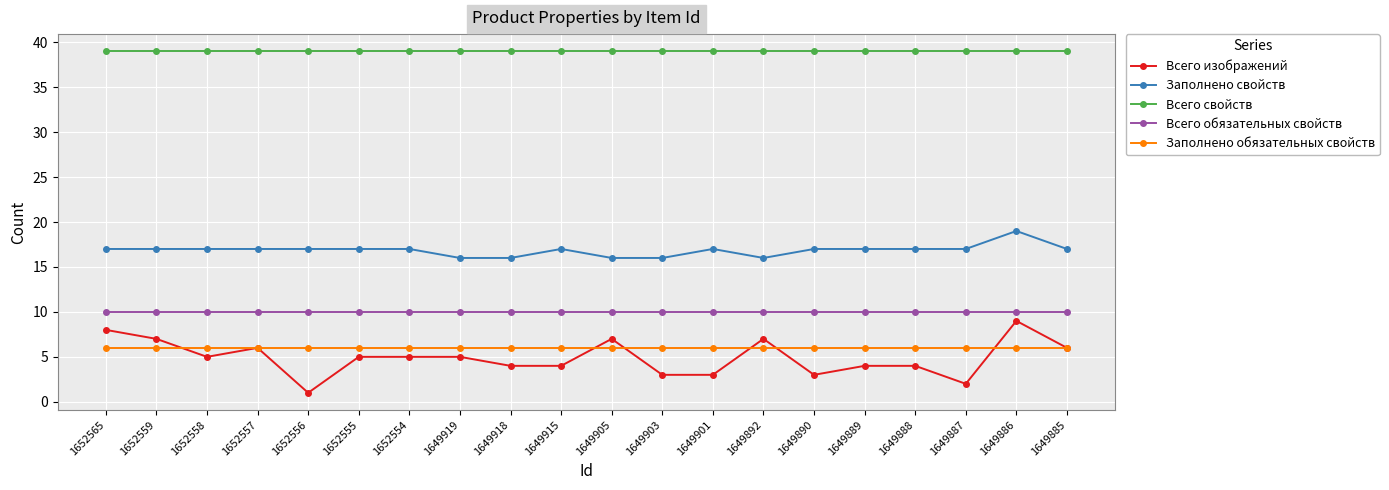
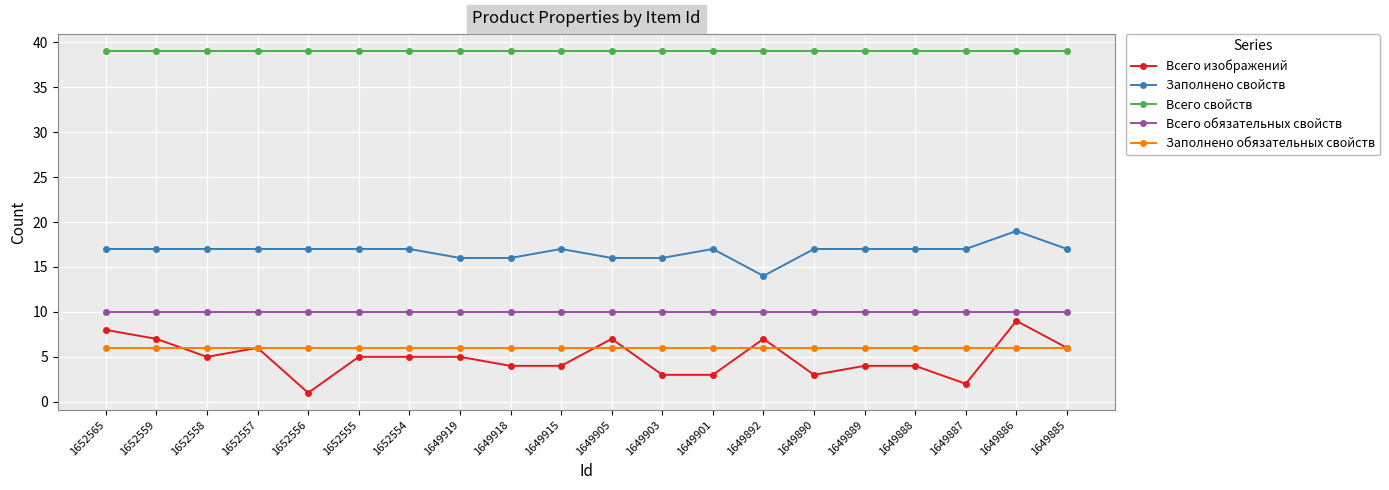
  {
    "Всего изображений": {
      "1652565": 8,
      "1652559": 7,
      "1652558": 5,
      "1652556": 1,
      "1652555": 5,
      "1652554": 5,
      "1649919": 5,
      "1649918": 4,
      "1649915": 4,
      "1649905": 7,
      "1649903": 3,
      "1649901": 3,
      "1649892": 7,
      "1649890": 3,
      "1649889": 4,
      "1649888": 4,
      "1649887": 2,
      "1649886": 9
    },
    "Заполнено свойств": {
      "1652565": 17,
      "1652559": 17,
      "1652558": 17,
      "1652557": 17,
      "1652556": 17,
      "1652555": 17,
      "1652554": 17,
      "1649919": 16,
      "1649918": 16,
      "1649915": 17,
      "1649905": 16,
      "1649903": 16,
      "1649901": 17,
-     "1649892": 16,
+     "1649892": 14,
      "1649890": 17,
      "1649889": 17,
      "1649888": 17,
      "1649887": 17,
      "1649886": 19,
      "1649885": 17
    },
    "Всего свойств": {
      "1652565": 39,
      "1652559": 39,
      "1652558": 39,
      "1652557": 39,
      "1652556": 39,
      "1652555": 39,
      "1652554": 39,
      "1649919": 39,
      "1649918": 39,
      "1649915": 39,
      "1649905": 39,
      "1649903": 39,
      "1649901": 39,
      "1649892": 39,
      "1649890": 39,
      "1649889": 39,
      "1649888": 39,
      "1649887": 39,
      "1649886": 39,
      "1649885": 39
    },
    "Всего обязательных свойств": {
      "1652565": 10,
      "1652559": 10,
      "1652558": 10,
      "1652557": 10,
      "1652556": 10,
      "1652555": 10,
      "1652554": 10,
      "1649919": 10,
      "1649918": 10,
      "1649915": 10,
      "1649905": 10,
      "1649903": 10,
      "1649901": 10,
      "1649892": 10,
      "1649890": 10,
      "1649889": 10,
      "1649888": 10,
      "1649887": 10,
      "1649886": 10,
      "1649885": 10
    },
    "Заполнено обязательных свойств": {
      "1652565": 6,
      "1652559": 6,
      "1652558": 6,
      "1652556": 6,
      "1652555": 6,
      "1652554": 6,
      "1649919": 6,
      "1649918": 6,
      "1649915": 6,
      "1649905": 6,
      "1649903": 6,
      "1649901": 6,
      "1649892": 6,
      "1649890": 6,
      "1649889": 6,
      "1649888": 6,
      "1649887": 6,
      "1649886": 6
    }
  }
